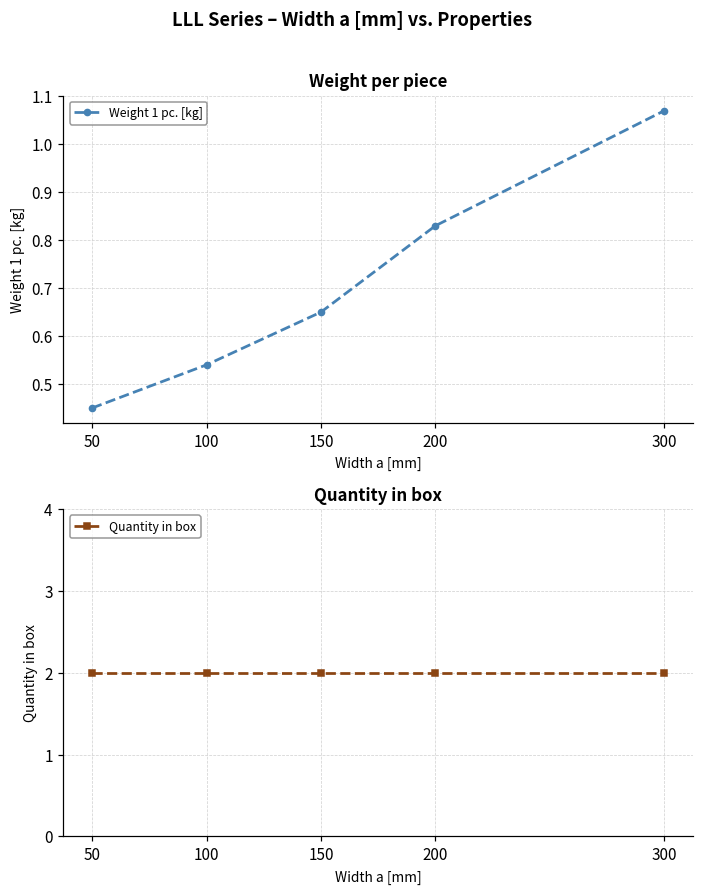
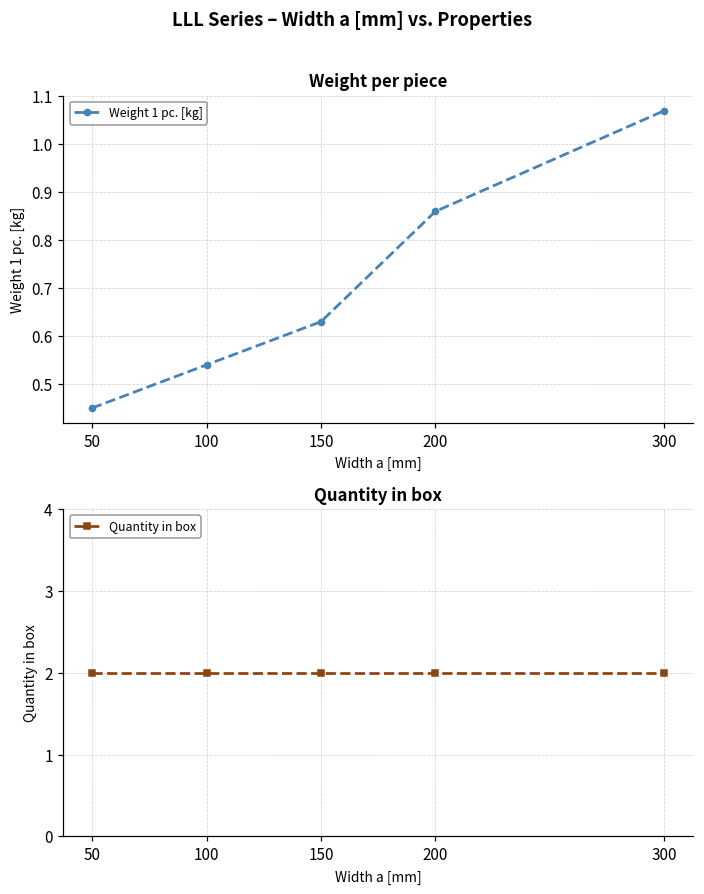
  {
    "Weight per piece": {
      "50": 0.45,
      "100": 0.54,
-     "150": 0.65,
-     "200": 0.83,
+     "150": 0.63,
+     "200": 0.86,
      "300": 1.07
    },
    "Quantity in box": {
      "50": 2.0,
      "100": 2.0,
      "150": 2.0,
      "200": 2.0,
      "300": 2.0
    }
  }
